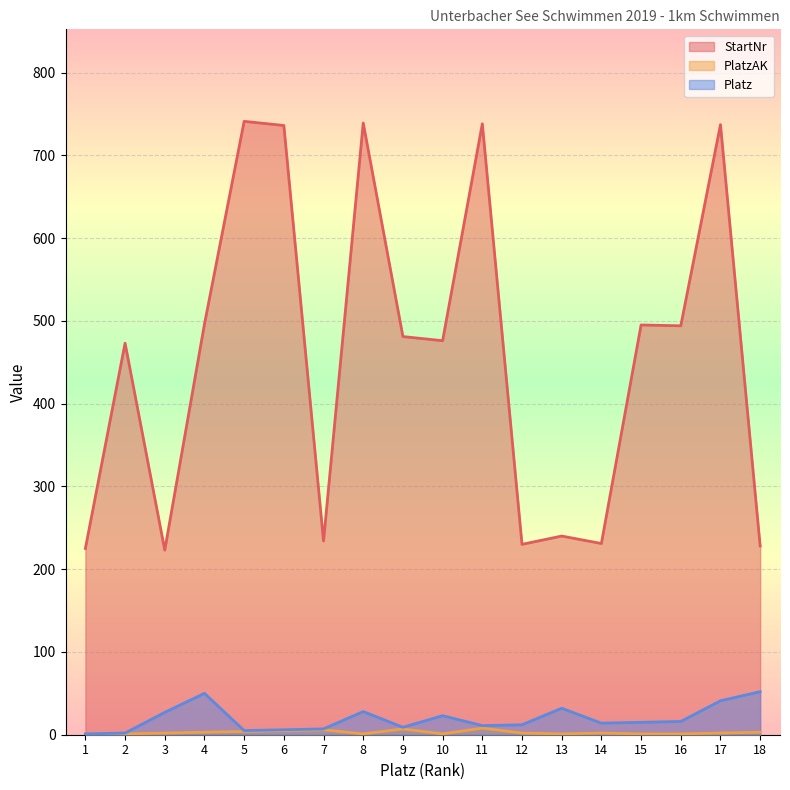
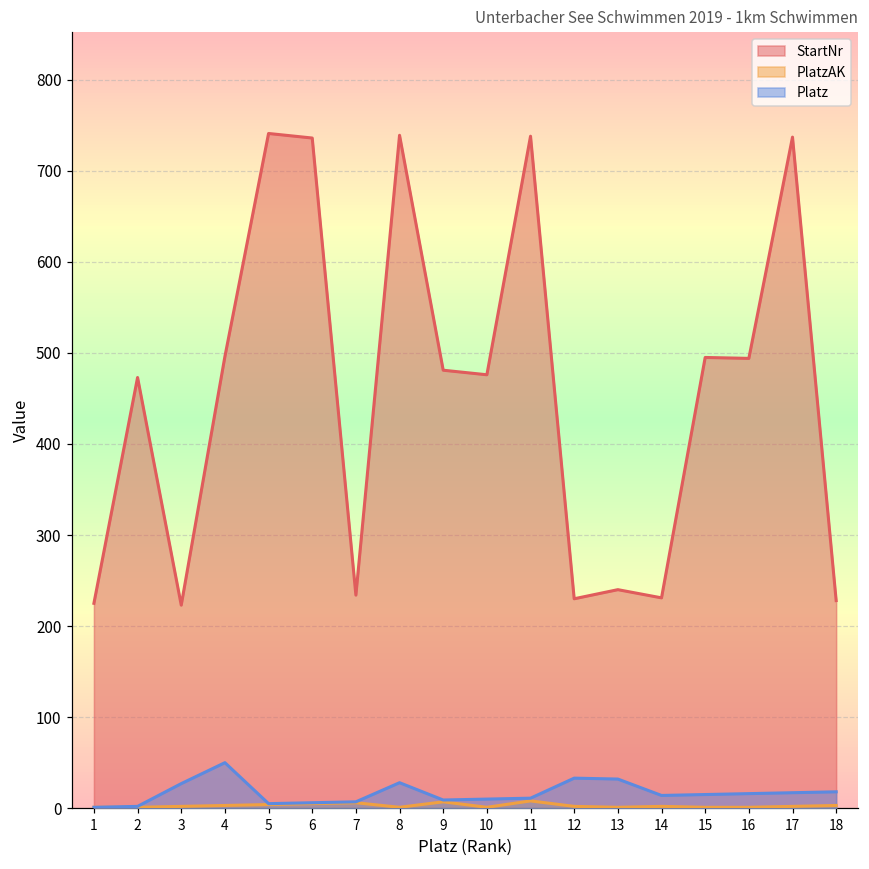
  {
    "Platz": {
      "3": 30,
      "4": 50,
      "8": 30,
-     "10": 20,
-     "12": 10,
+     "10": 10,
+     "12": 30,
      "13": 30,
      "14": 10,
      "15": 20,
      "16": 20,
-     "17": 40,
-     "18": 50
+     "17": 20,
+     "18": 20
    }
  }
